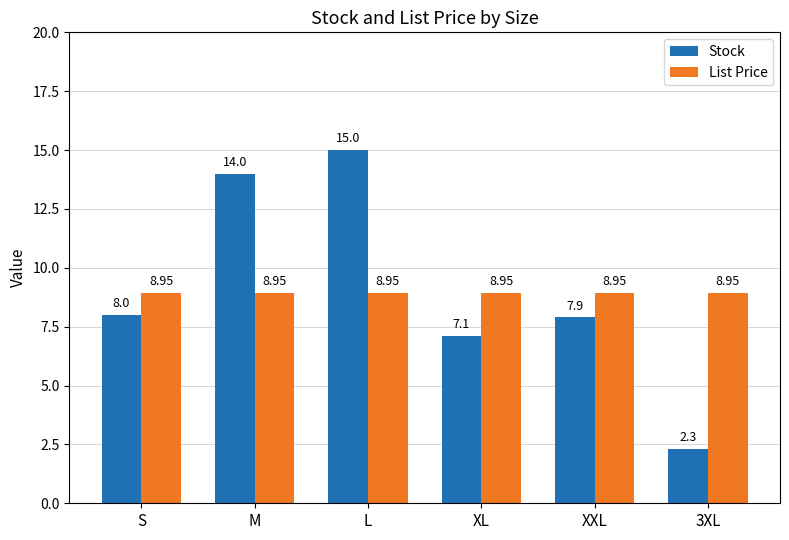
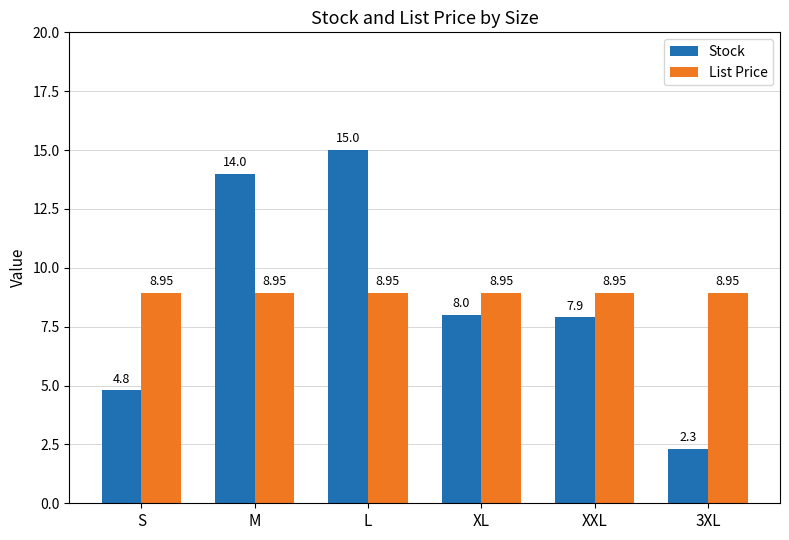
  {
    "Stock": {
-     "S": 8.0,
+     "S": 4.8,
      "M": 14.0,
      "L": 15.0,
-     "XL": 7.1,
+     "XL": 8.0,
      "XXL": 7.9,
      "3XL": 2.3
    },
    "List Price": {
      "S": 8.95,
      "M": 8.95,
      "L": 8.95,
      "XL": 8.95,
      "XXL": 8.95,
      "3XL": 8.95
    }
  }
